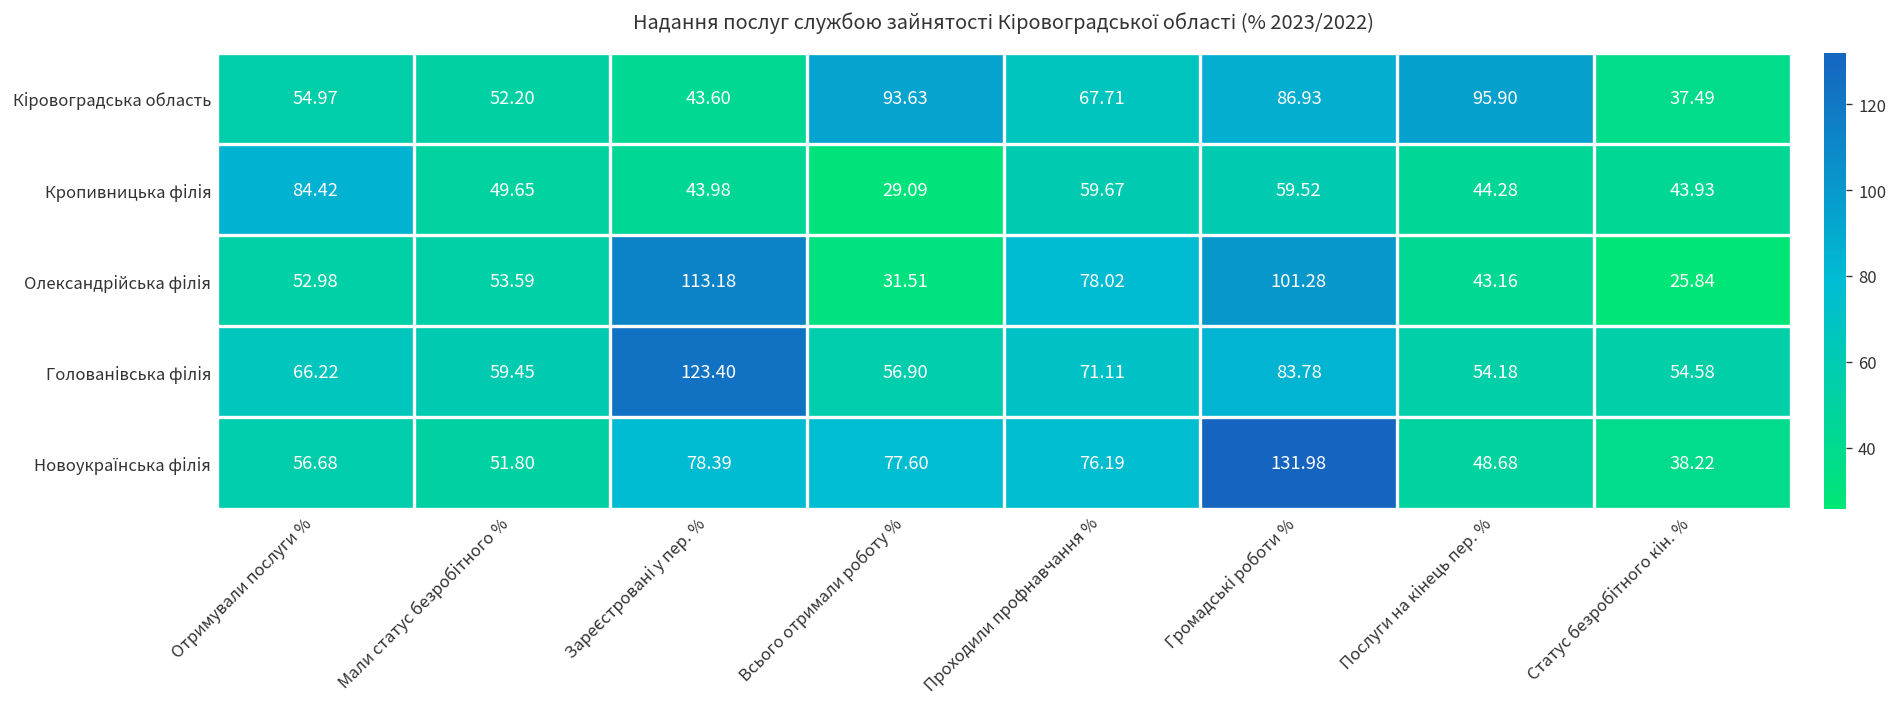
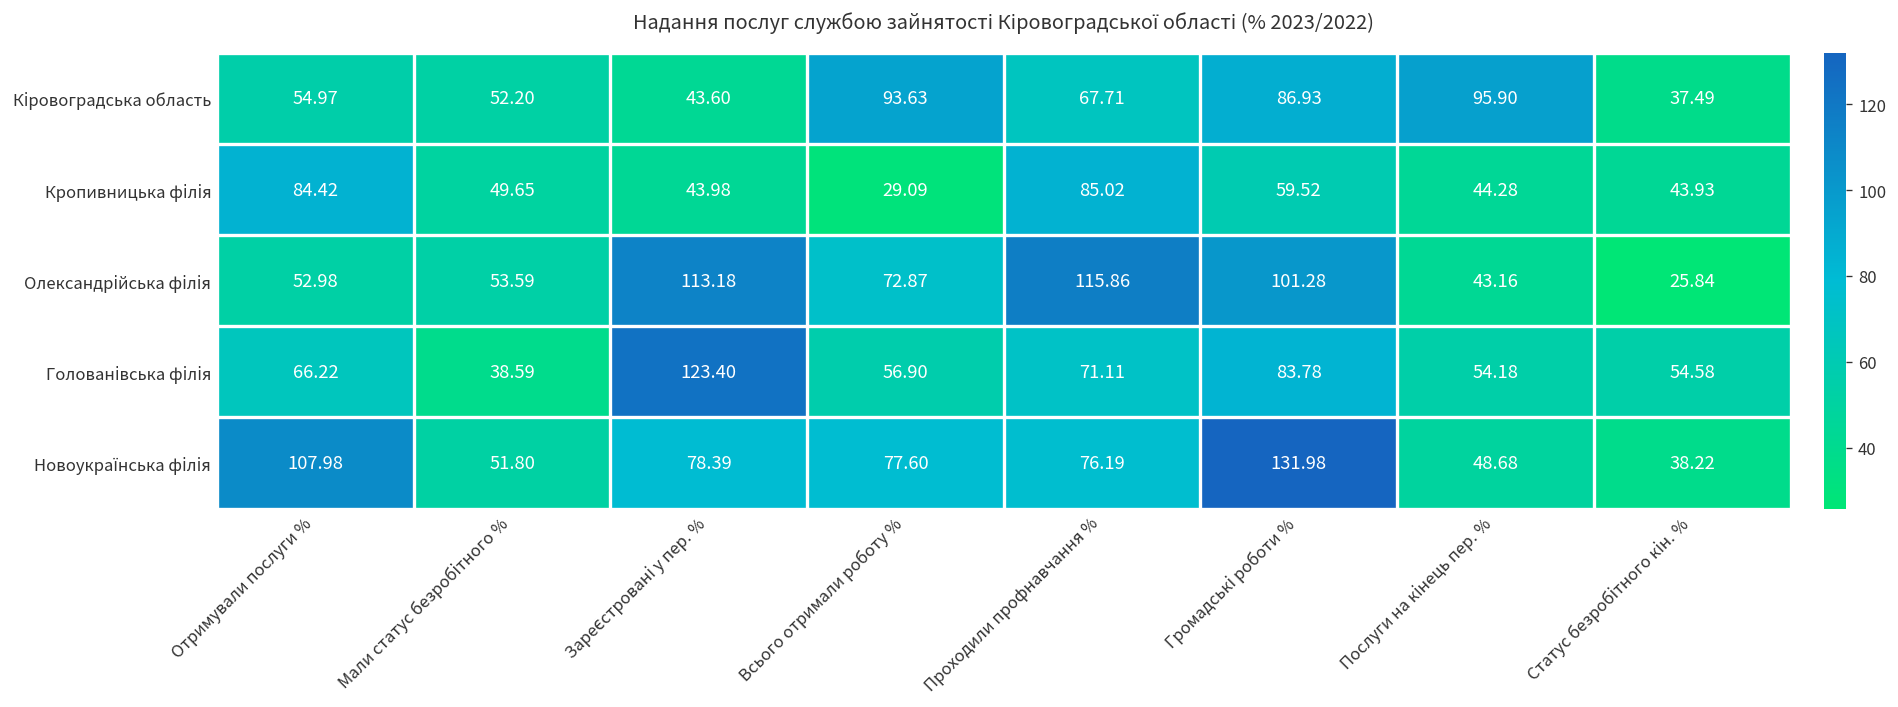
  {
    "Кіровоградська область": {
      "Отримували послуги %": 54.97,
      "Мали статус безробітного %": 52.20,
      "Зареєстровані у пер. %": 43.60,
      "Всього отримали роботу %": 93.63,
      "Проходили профнавчання %": 67.71,
      "Громадські роботи %": 86.93,
      "Послуги на кінець пер. %": 95.90,
      "Статус безробітного кін. %": 37.49
    },
    "Кропивницька філія": {
      "Отримували послуги %": 84.42,
      "Мали статус безробітного %": 49.65,
      "Зареєстровані у пер. %": 43.98,
      "Всього отримали роботу %": 29.09,
-     "Проходили профнавчання %": 59.67,
+     "Проходили профнавчання %": 85.02,
      "Громадські роботи %": 59.52,
      "Послуги на кінець пер. %": 44.28,
      "Статус безробітного кін. %": 43.93
    },
    "Олександрійська філія": {
      "Отримували послуги %": 52.98,
      "Мали статус безробітного %": 53.59,
      "Зареєстровані у пер. %": 113.18,
-     "Всього отримали роботу %": 31.51,
-     "Проходили профнавчання %": 78.02,
+     "Всього отримали роботу %": 72.87,
+     "Проходили профнавчання %": 115.86,
      "Громадські роботи %": 101.28,
      "Послуги на кінець пер. %": 43.16,
      "Статус безробітного кін. %": 25.84
    },
    "Голованівська філія": {
      "Отримували послуги %": 66.22,
-     "Мали статус безробітного %": 59.45,
+     "Мали статус безробітного %": 38.59,
      "Зареєстровані у пер. %": 123.40,
      "Всього отримали роботу %": 56.90,
      "Проходили профнавчання %": 71.11,
      "Громадські роботи %": 83.78,
      "Послуги на кінець пер. %": 54.18,
      "Статус безробітного кін. %": 54.58
    },
    "Новоукраїнська філія": {
-     "Отримували послуги %": 56.68,
+     "Отримували послуги %": 107.98,
      "Мали статус безробітного %": 51.80,
      "Зареєстровані у пер. %": 78.39,
      "Всього отримали роботу %": 77.60,
      "Проходили профнавчання %": 76.19,
      "Громадські роботи %": 131.98,
      "Послуги на кінець пер. %": 48.68,
      "Статус безробітного кін. %": 38.22
    }
  }
